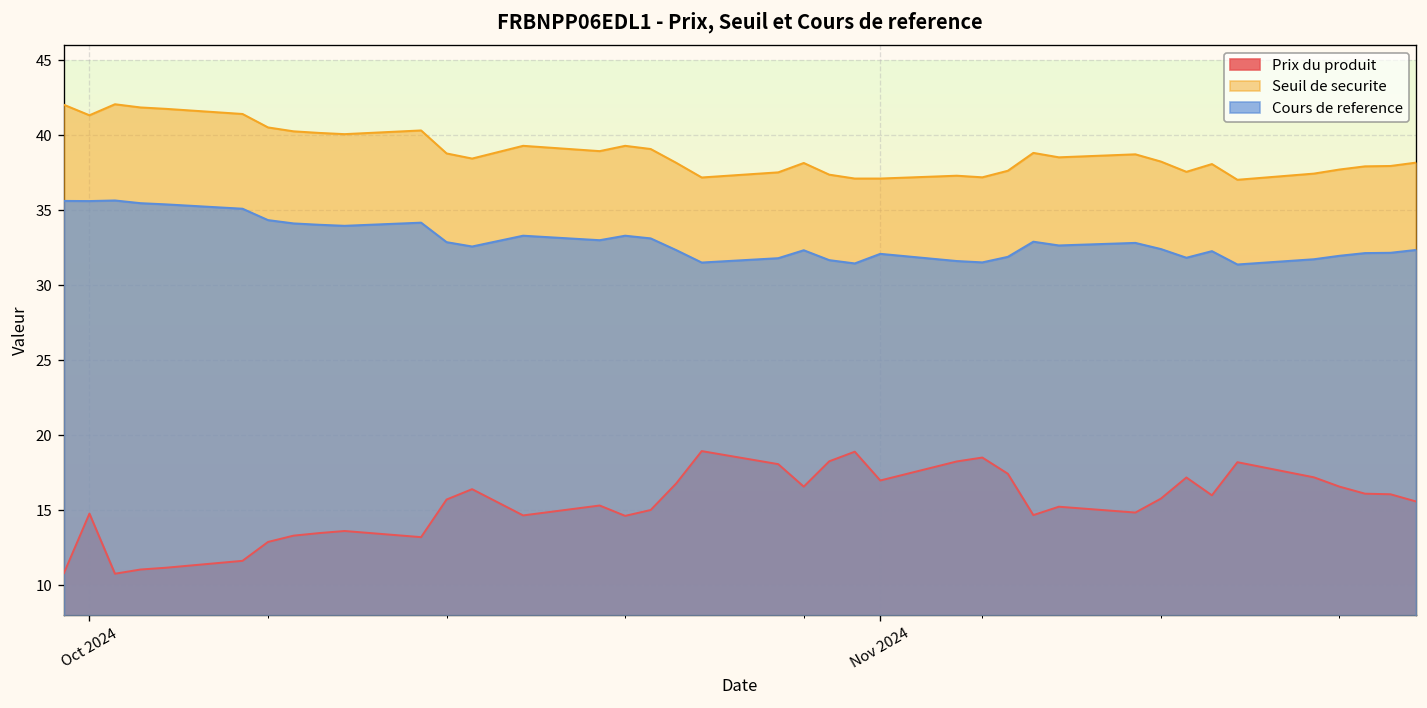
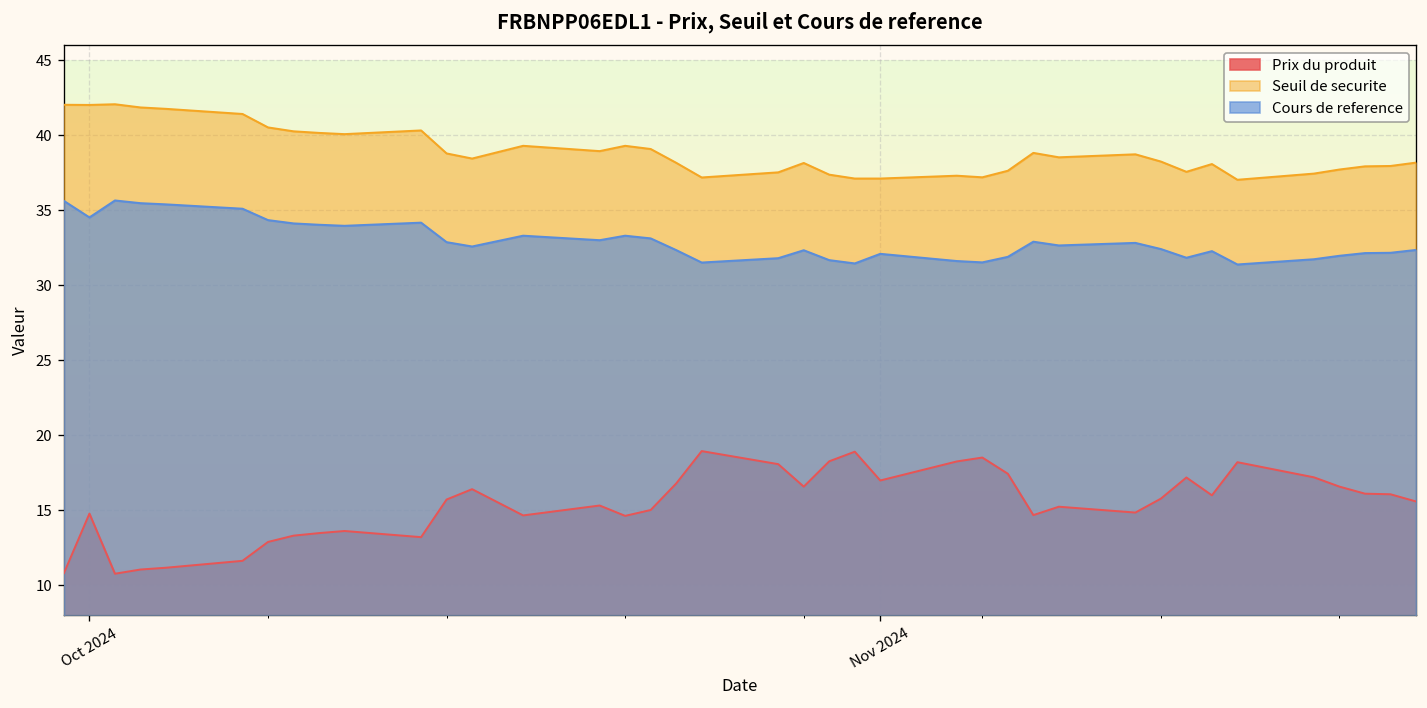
  {
    "Prix du produit": {
      "Oct 2024": 14.8,
      "Nov 2024": 17.0
    },
    "Seuil de securite": {
-     "Oct 2024": 41.3,
+     "Oct 2024": 42.0,
      "Nov 2024": 37.1
    },
    "Cours de reference": {
-     "Oct 2024": 35.6,
+     "Oct 2024": 34.5,
      "Nov 2024": 32.1
    }
  }
